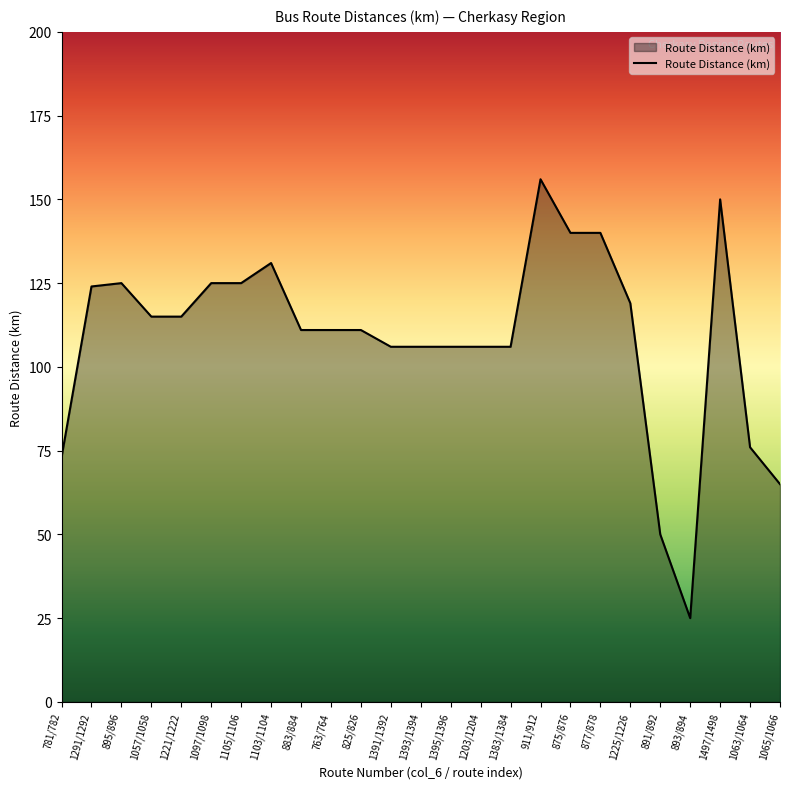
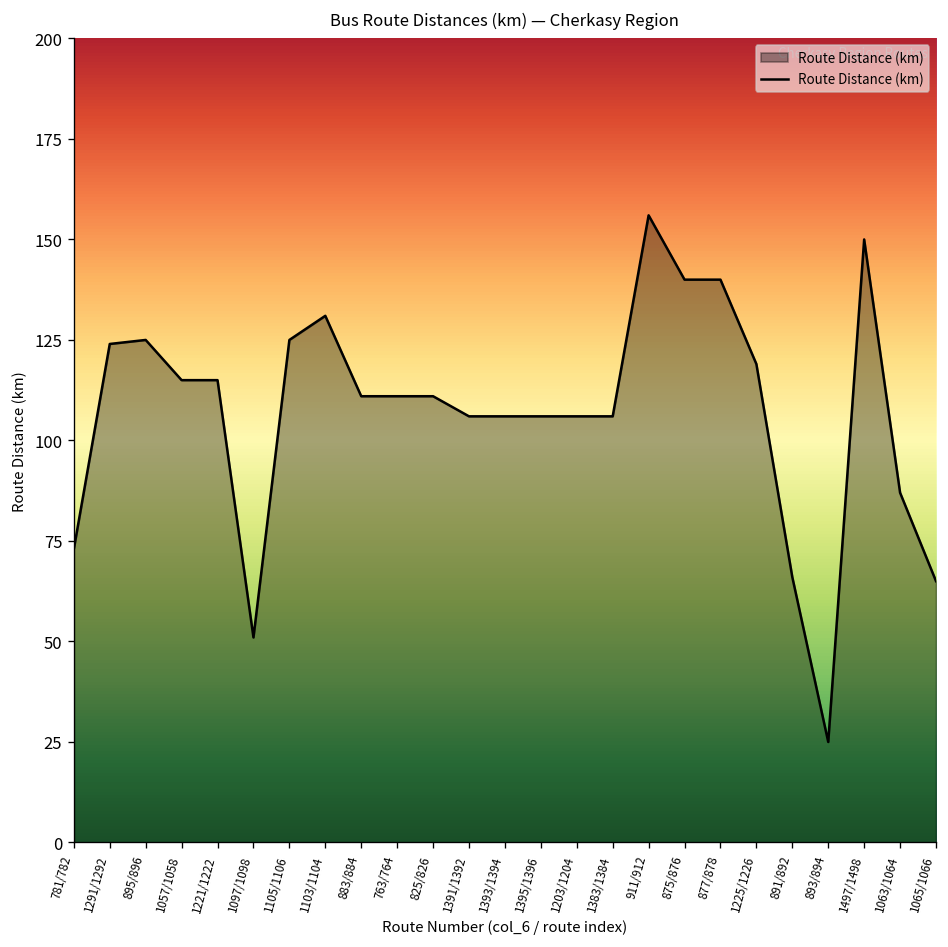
  {
    "781/782": 73,
    "1291/1292": 124,
    "895/896": 125,
    "1057/1058": 115,
    "1221/1222": 115,
-   "1097/1098": 125,
+   "1097/1098": 51,
    "1105/1106": 125,
    "1103/1104": 131,
    "883/884": 111,
    "763/764": 111,
    "825/826": 111,
    "1391/1392": 106,
    "1393/1394": 106,
    "1395/1396": 106,
    "1203/1204": 106,
    "1383/1384": 106,
    "911/912": 156,
    "875/876": 140,
    "877/878": 140,
    "1225/1226": 119,
-   "891/892": 50,
+   "891/892": 66,
    "893/894": 25,
    "1497/1498": 150,
-   "1063/1064": 76,
+   "1063/1064": 87,
    "1065/1066": 65
  }
